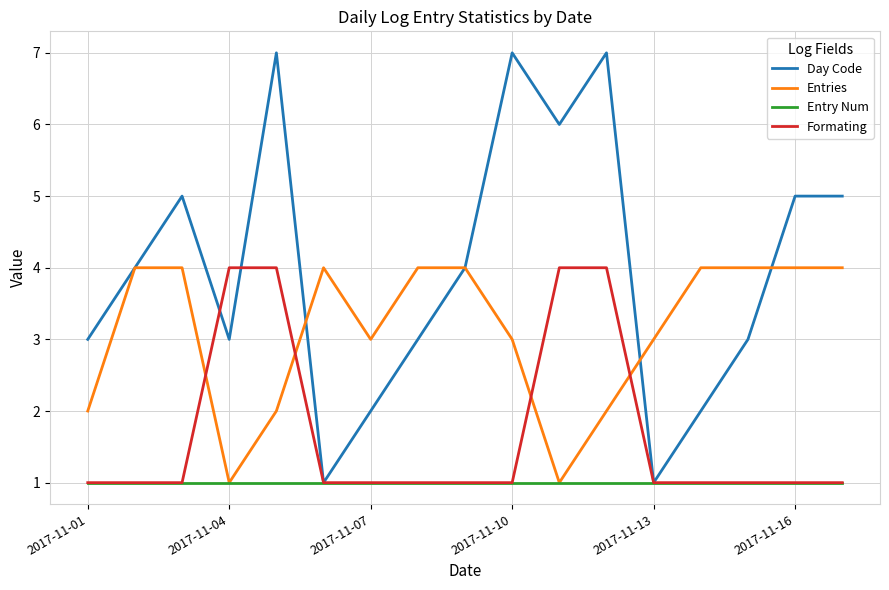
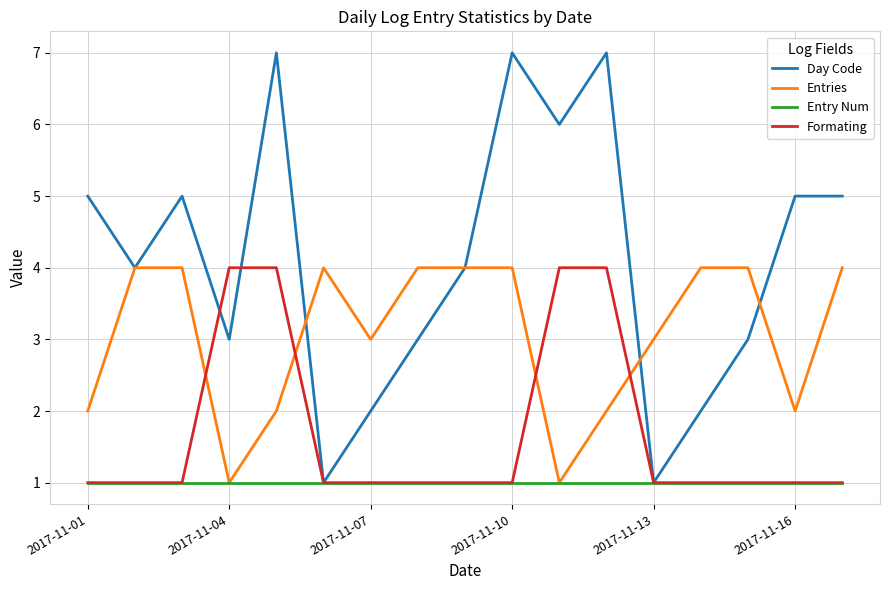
  {
    "Day Code": {
-     "2017-11-01": 3,
+     "2017-11-01": 5,
      "2017-11-04": 3,
      "2017-11-07": 2,
      "2017-11-10": 7,
      "2017-11-16": 5
    },
    "Entries": {
      "2017-11-01": 2,
      "2017-11-07": 3,
-     "2017-11-10": 3,
+     "2017-11-10": 4,
      "2017-11-13": 3,
-     "2017-11-16": 4
+     "2017-11-16": 2
    },
    "Formating": {
      "2017-11-04": 4
    }
  }
